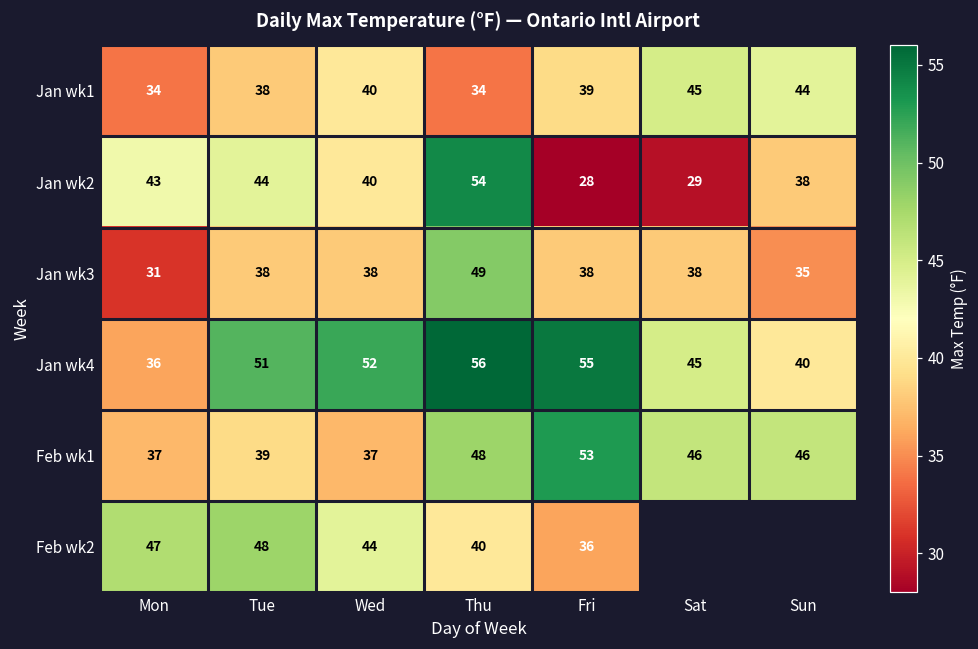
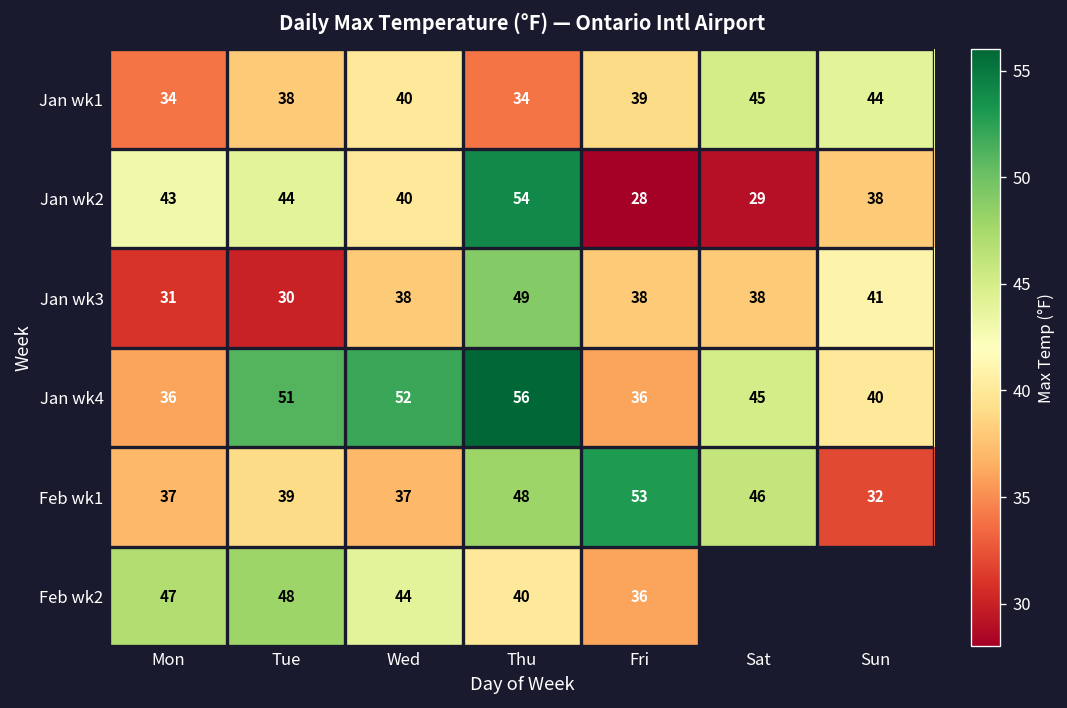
  {
    "Jan wk1": {
      "Mon": 34,
      "Tue": 38,
      "Wed": 40,
      "Thu": 34,
      "Fri": 39,
      "Sat": 45,
      "Sun": 44
    },
    "Jan wk2": {
      "Mon": 43,
      "Tue": 44,
      "Wed": 40,
      "Thu": 54,
      "Fri": 28,
      "Sat": 29,
      "Sun": 38
    },
    "Jan wk3": {
      "Mon": 31,
-     "Tue": 38,
+     "Tue": 30,
      "Wed": 38,
      "Thu": 49,
      "Fri": 38,
      "Sat": 38,
-     "Sun": 35
+     "Sun": 41
    },
    "Jan wk4": {
      "Mon": 36,
      "Tue": 51,
      "Wed": 52,
      "Thu": 56,
-     "Fri": 55,
+     "Fri": 36,
      "Sat": 45,
      "Sun": 40
    },
    "Feb wk1": {
      "Mon": 37,
      "Tue": 39,
      "Wed": 37,
      "Thu": 48,
      "Fri": 53,
      "Sat": 46,
-     "Sun": 46
+     "Sun": 32
    },
    "Feb wk2": {
      "Mon": 47,
      "Tue": 48,
      "Wed": 44,
      "Thu": 40,
      "Fri": 36
    }
  }
